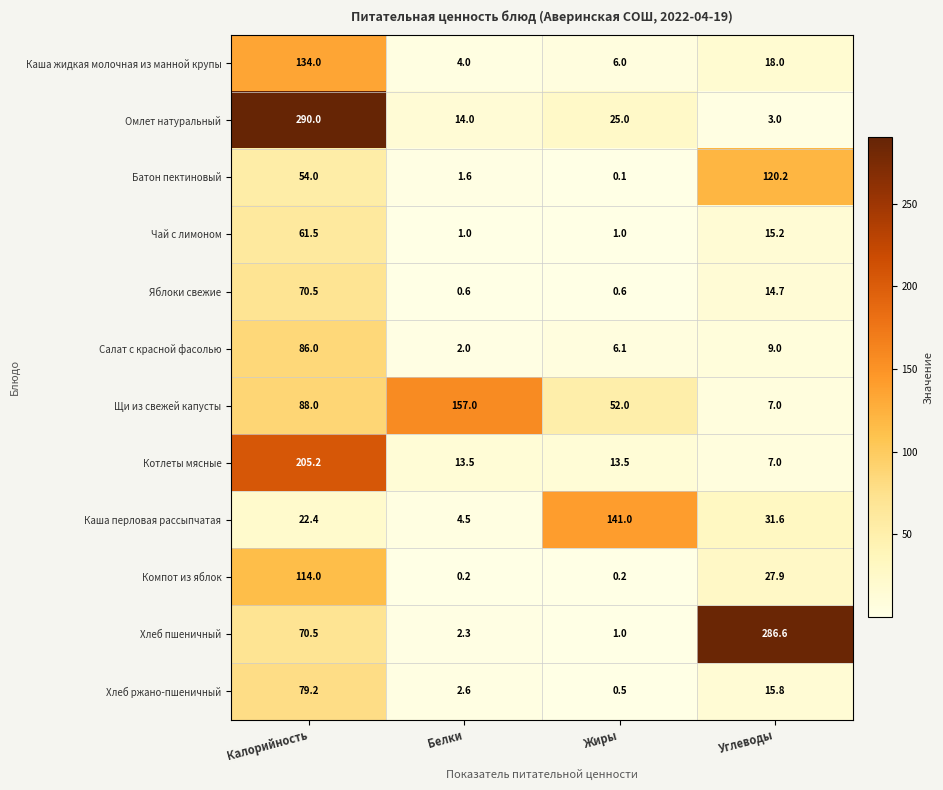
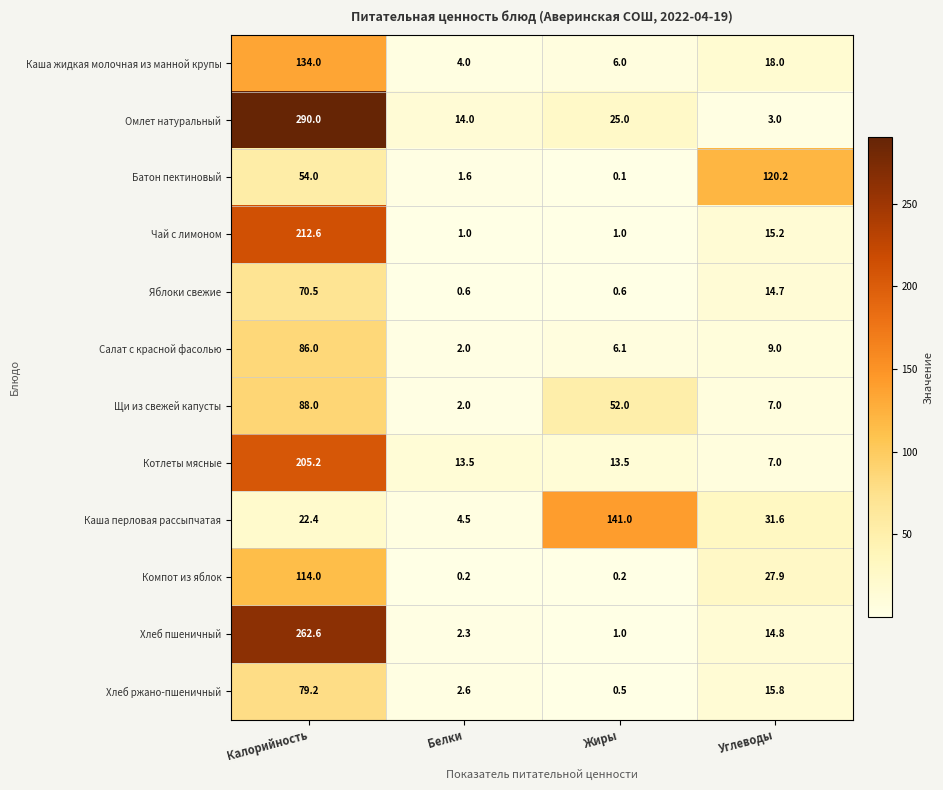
  {
    "Каша жидкая молочная из манной крупы": {
      "Калорийность": 134.0,
      "Белки": 4.0,
      "Жиры": 6.0,
      "Углеводы": 18.0
    },
    "Омлет натуральный": {
      "Калорийность": 290.0,
      "Белки": 14.0,
      "Жиры": 25.0,
      "Углеводы": 3.0
    },
    "Батон пектиновый": {
      "Калорийность": 54.0,
      "Белки": 1.6,
      "Жиры": 0.1,
      "Углеводы": 120.2
    },
    "Чай с лимоном": {
-     "Калорийность": 61.5,
+     "Калорийность": 212.6,
      "Белки": 1.0,
      "Жиры": 1.0,
      "Углеводы": 15.2
    },
    "Яблоки свежие": {
      "Калорийность": 70.5,
      "Белки": 0.6,
      "Жиры": 0.6,
      "Углеводы": 14.7
    },
    "Салат с красной фасолью": {
      "Калорийность": 86.0,
      "Белки": 2.0,
      "Жиры": 6.1,
      "Углеводы": 9.0
    },
    "Щи из свежей капусты": {
      "Калорийность": 88.0,
-     "Белки": 157.0,
+     "Белки": 2.0,
      "Жиры": 52.0,
      "Углеводы": 7.0
    },
    "Котлеты мясные": {
      "Калорийность": 205.2,
      "Белки": 13.5,
      "Жиры": 13.5,
      "Углеводы": 7.0
    },
    "Каша перловая рассыпчатая": {
      "Калорийность": 22.4,
      "Белки": 4.5,
      "Жиры": 141.0,
      "Углеводы": 31.6
    },
    "Компот из яблок": {
      "Калорийность": 114.0,
      "Белки": 0.2,
      "Жиры": 0.2,
      "Углеводы": 27.9
    },
    "Хлеб пшеничный": {
-     "Калорийность": 70.5,
+     "Калорийность": 262.6,
      "Белки": 2.3,
      "Жиры": 1.0,
-     "Углеводы": 286.6
+     "Углеводы": 14.8
    },
    "Хлеб ржано-пшеничный": {
      "Калорийность": 79.2,
      "Белки": 2.6,
      "Жиры": 0.5,
      "Углеводы": 15.8
    }
  }
